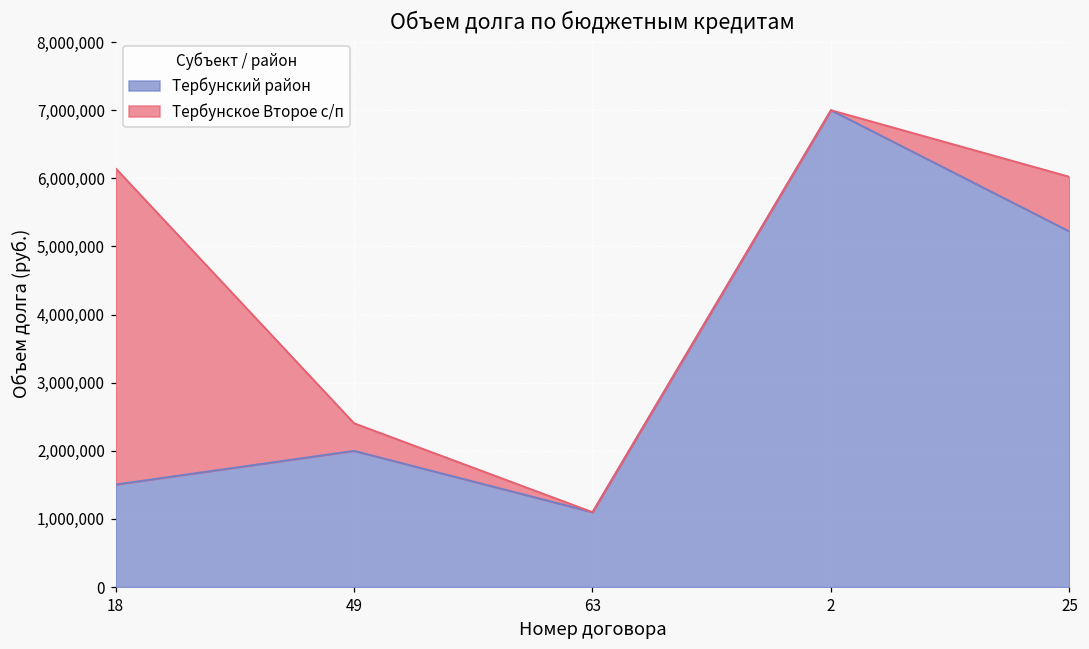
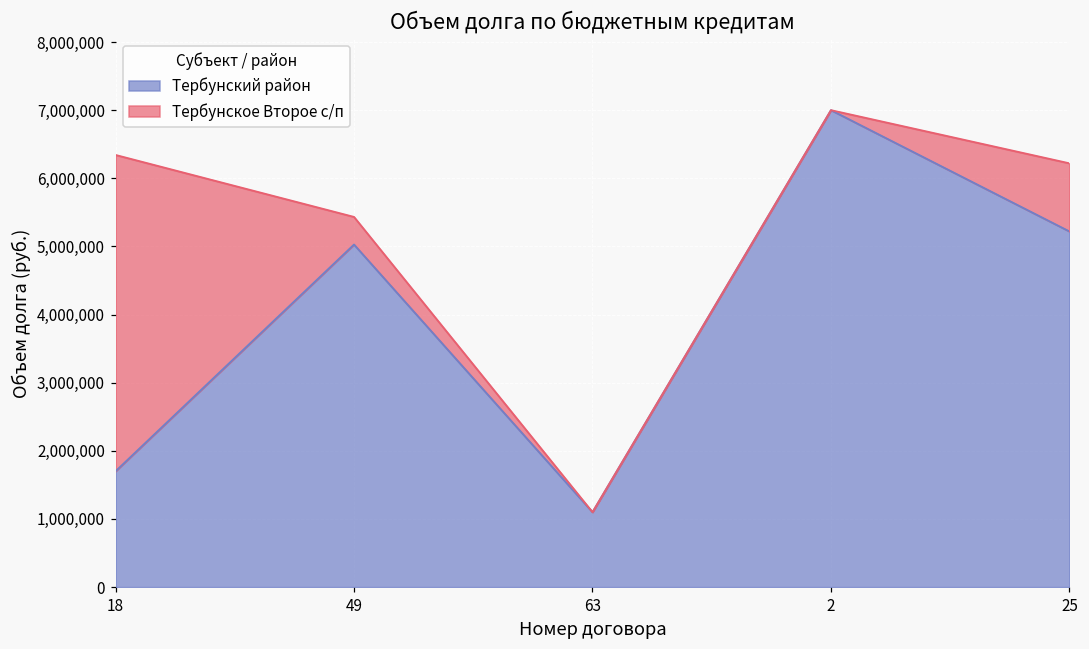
  {
    "Тербунский район": {
-     "18": "1,500,000",
-     "49": "2,000,000",
+     "18": "1,700,000",
+     "49": "5,000,000",
      "25": "5,200,000"
    },
    "Тербунское Второе с/п": {
      "18": "4,600,000",
      "49": "400,000",
-     "25": "800,000"
+     "25": "1,000,000"
    }
  }
